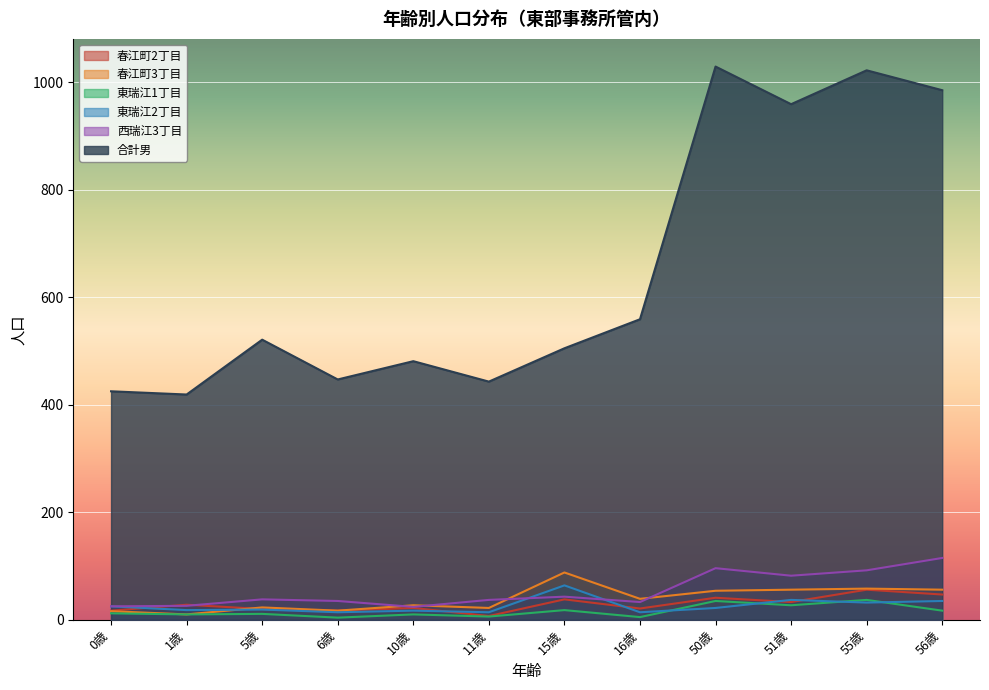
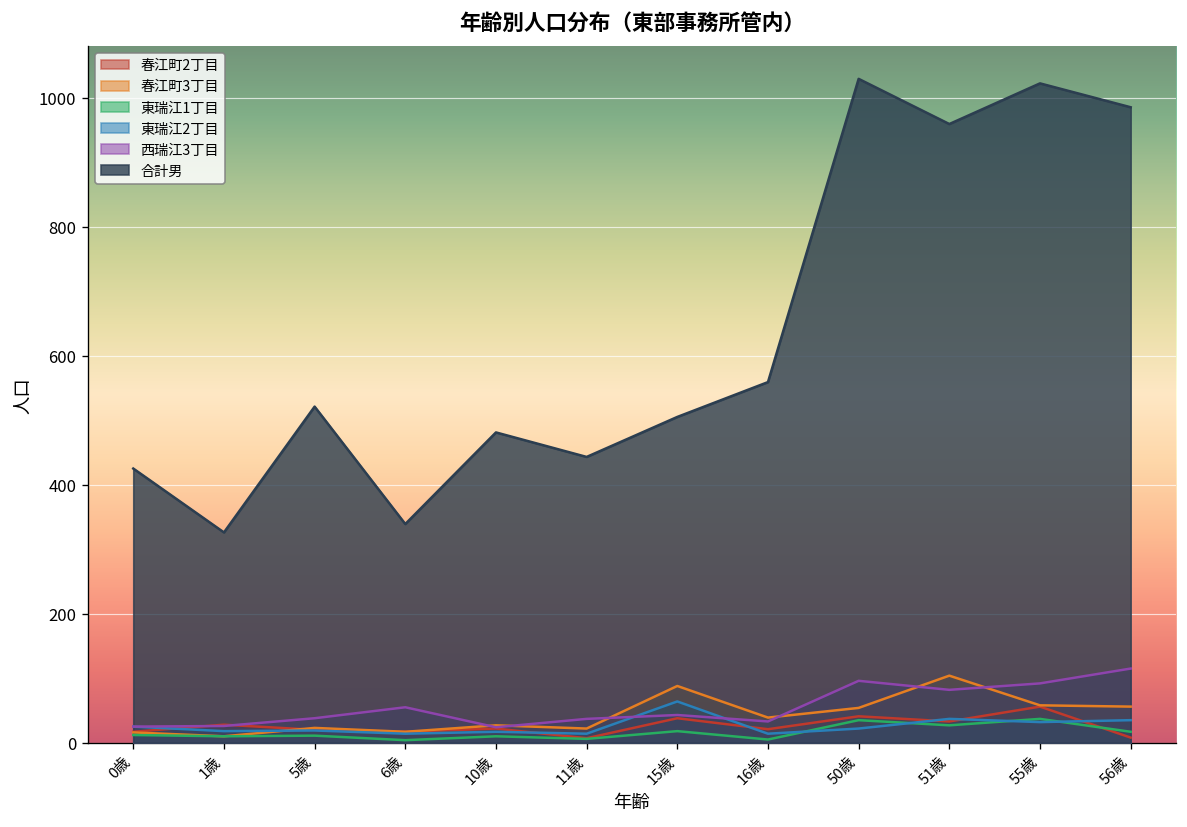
  {
    "春江町2丁目": {
      "15歳": 40,
      "16歳": 20,
      "50歳": 40,
-     "56歳": 50
+     "56歳": 10
    },
    "春江町3丁目": {
      "11歳": 20,
      "15歳": 90,
      "16歳": 40,
      "50歳": 50,
-     "51歳": 60,
+     "51歳": 100,
      "56歳": 60
    },
    "東瑞江1丁目": {
      "5歳": 10,
      "6歳": 0,
      "10歳": 10,
      "15歳": 20,
      "16歳": 10,
      "50歳": 40,
      "51歳": 30,
      "55歳": 40,
      "56歳": 20
    },
    "東瑞江2丁目": {
      "1歳": 20,
      "10歳": 20,
      "11歳": 10,
      "15歳": 60,
      "16歳": 10,
      "50歳": 20,
      "55歳": 30,
      "56歳": 40
    },
    "西瑞江3丁目": {
      "5歳": 40,
-     "6歳": 40,
+     "6歳": 60,
      "11歳": 40,
      "15歳": 40,
      "16歳": 30,
      "50歳": 100,
      "51歳": 80,
      "55歳": 90,
      "56歳": 120
    },
    "合計男": {
      "0歳": 430,
-     "1歳": 420,
+     "1歳": 330,
      "5歳": 520,
-     "6歳": 450,
+     "6歳": 340,
      "10歳": 480,
      "11歳": 440,
      "15歳": 510,
      "16歳": 560,
      "50歳": 1030,
      "51歳": 960,
      "55歳": 1020,
      "56歳": 990
    }
  }
